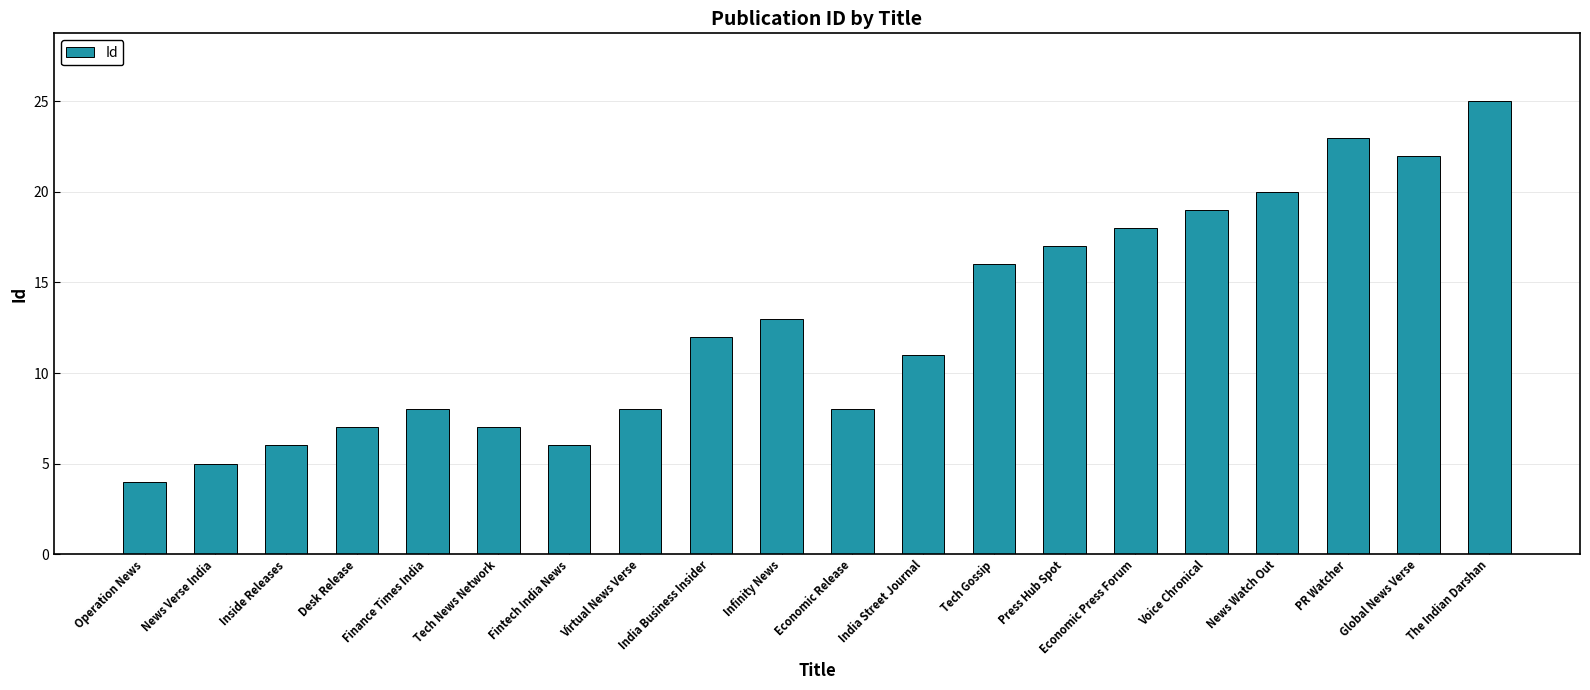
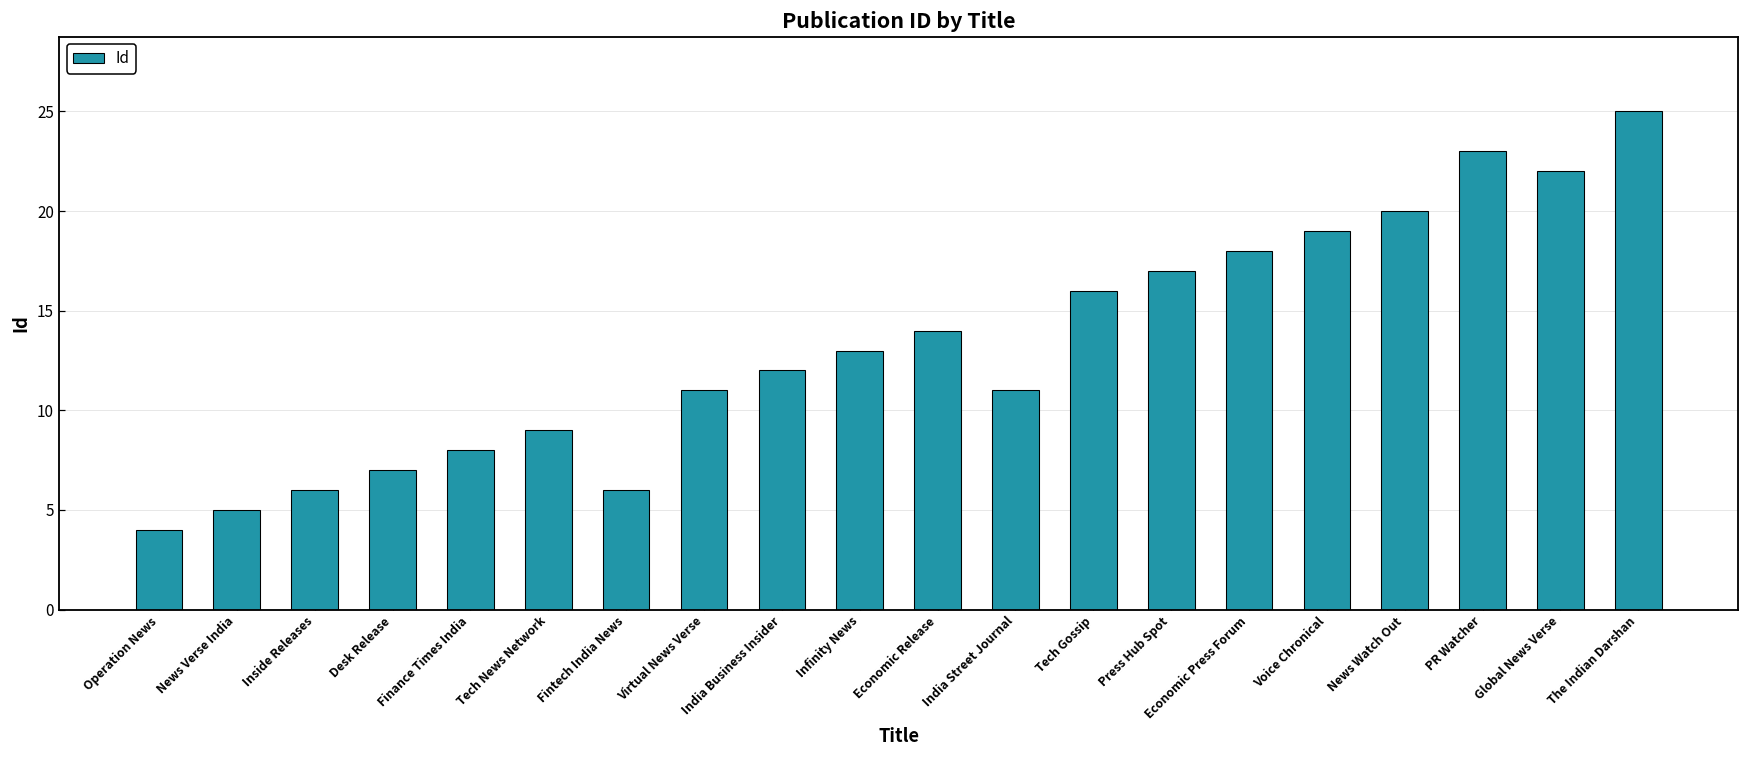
  {
    "Operation News": 4,
    "News Verse India": 5,
    "Inside Releases": 6,
    "Desk Release": 7,
    "Finance Times India": 8,
-   "Tech News Network": 7,
+   "Tech News Network": 9,
    "Fintech India News": 6,
-   "Virtual News Verse": 8,
+   "Virtual News Verse": 11,
    "India Business Insider": 12,
    "Infinity News": 13,
-   "Economic Release": 8,
+   "Economic Release": 14,
    "India Street Journal": 11,
    "Tech Gossip": 16,
    "Press Hub Spot": 17,
    "Economic Press Forum": 18,
    "Voice Chronical": 19,
    "News Watch Out": 20,
    "PR Watcher": 23,
    "Global News Verse": 22,
    "The Indian Darshan": 25
  }
